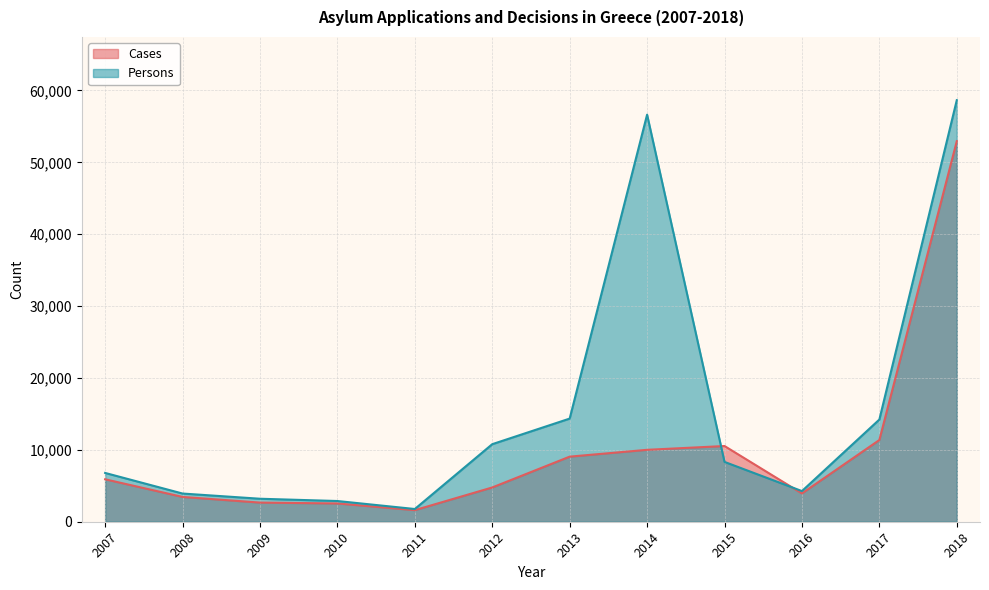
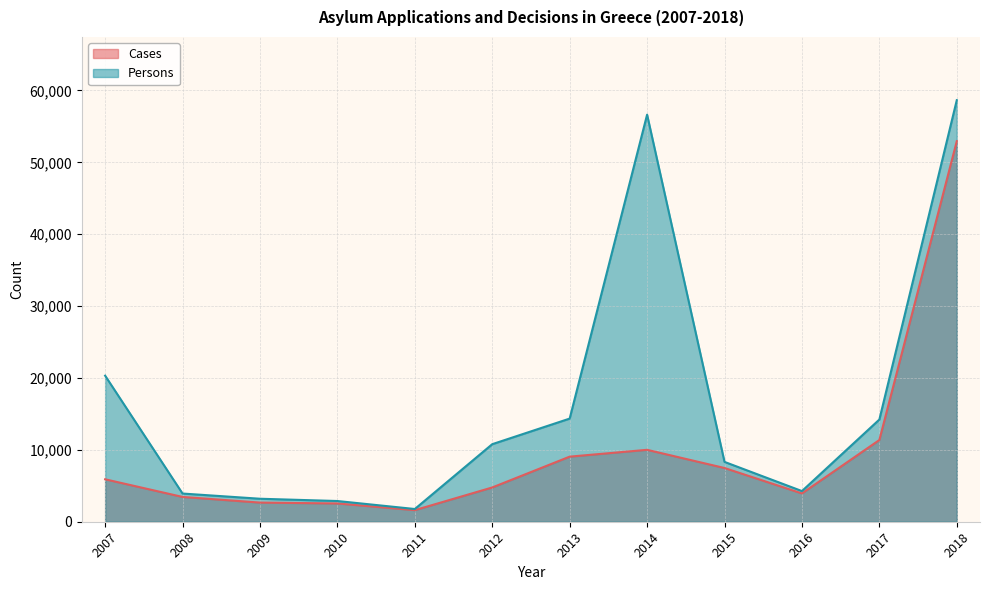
  {
    "Cases": {
      "2007": "6,000",
      "2008": "3,000",
      "2009": "3,000",
      "2012": "5,000",
      "2013": "9,000",
      "2014": "10,000",
-     "2015": "11,000",
+     "2015": "7,000",
      "2017": "11,000",
      "2018": "53,000"
    },
    "Persons": {
-     "2007": "7,000",
+     "2007": "20,000",
      "2008": "4,000",
      "2009": "3,000",
      "2012": "11,000",
      "2013": "14,000",
      "2014": "57,000",
      "2015": "8,000",
      "2017": "14,000",
      "2018": "59,000"
    }
  }
